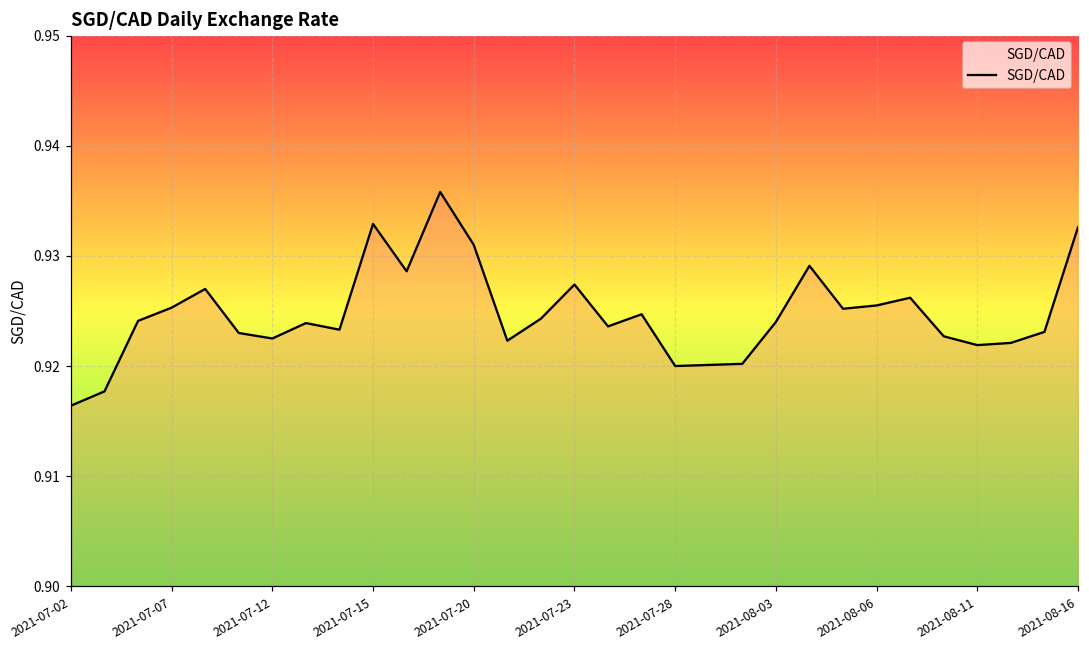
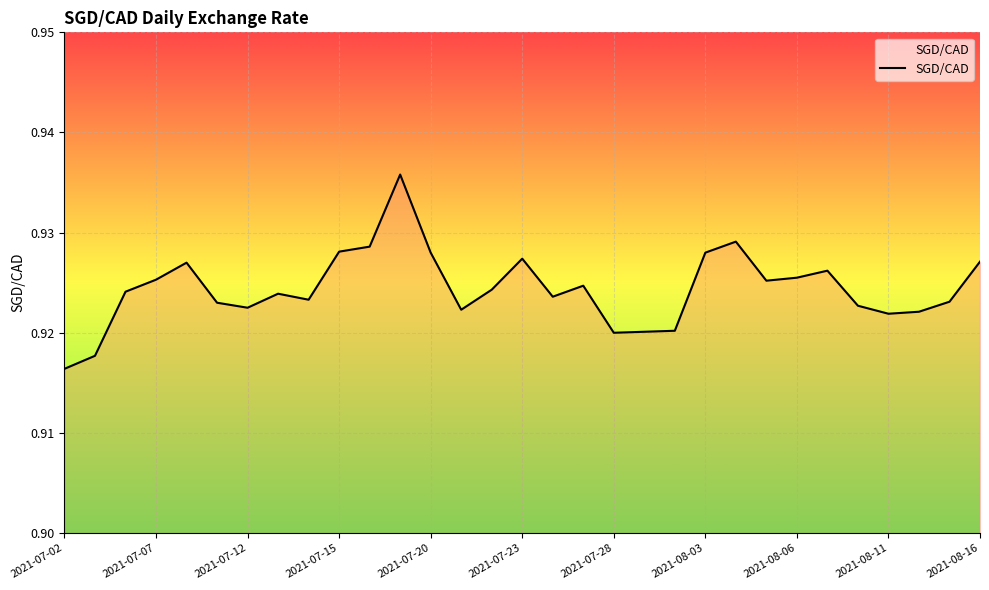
  {
    "2021-07-02": 0.9164,
    "2021-07-07": 0.9253,
    "2021-07-12": 0.9225,
-   "2021-07-15": 0.9329,
-   "2021-07-20": 0.931,
+   "2021-07-15": 0.9281,
+   "2021-07-20": 0.928,
    "2021-07-23": 0.9274,
    "2021-07-28": 0.9200,
-   "2021-08-03": 0.924,
+   "2021-08-03": 0.928,
    "2021-08-06": 0.9255,
    "2021-08-11": 0.9219,
-   "2021-08-16": 0.9326
+   "2021-08-16": 0.9271
  }
